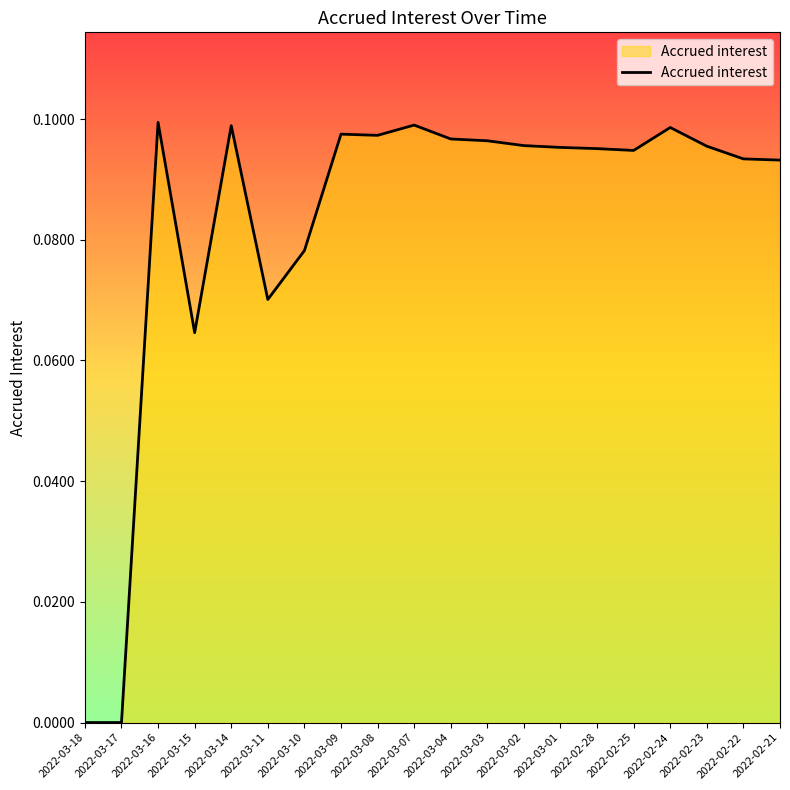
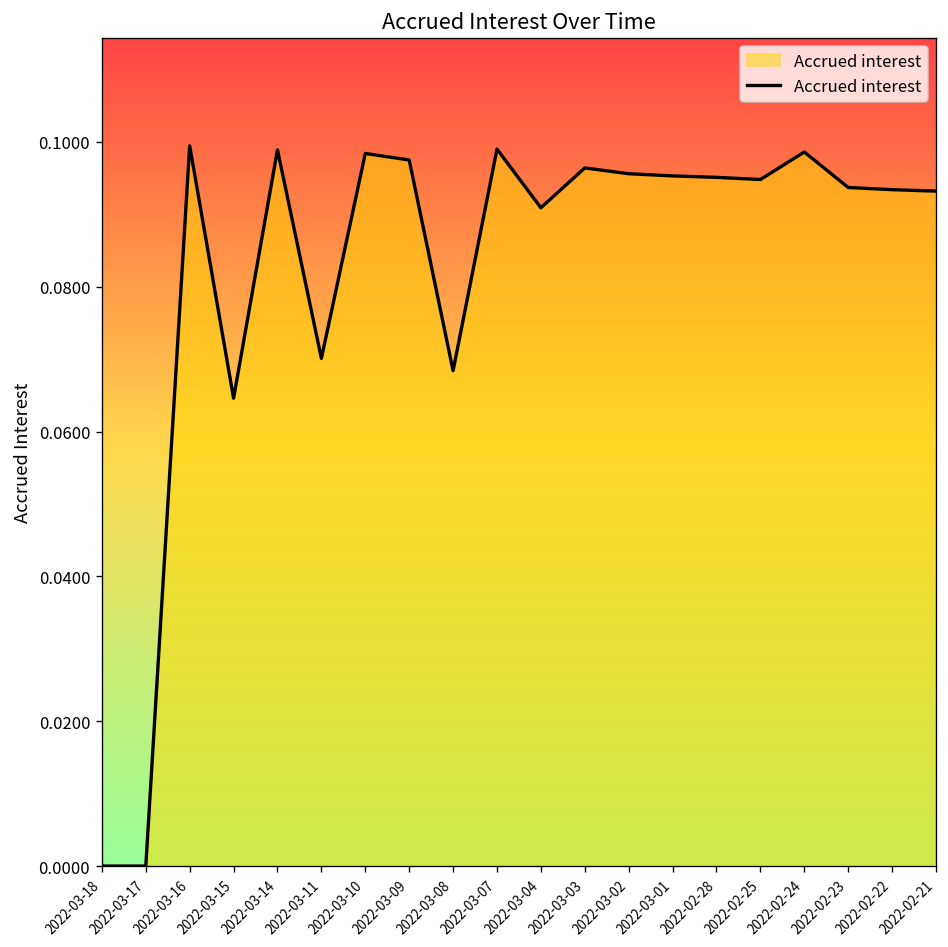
  {
    "2022-03-18": 0.000,
    "2022-03-17": 0.000,
    "2022-03-16": 0.099,
    "2022-03-15": 0.065,
    "2022-03-14": 0.099,
    "2022-03-11": 0.070,
-   "2022-03-10": 0.078,
+   "2022-03-10": 0.098,
    "2022-03-09": 0.098,
-   "2022-03-08": 0.097,
+   "2022-03-08": 0.068,
    "2022-03-07": 0.099,
-   "2022-03-04": 0.097,
+   "2022-03-04": 0.091,
    "2022-03-03": 0.096,
    "2022-03-02": 0.096,
    "2022-03-01": 0.095,
    "2022-02-28": 0.095,
    "2022-02-25": 0.095,
    "2022-02-24": 0.099,
-   "2022-02-23": 0.096,
+   "2022-02-23": 0.094,
    "2022-02-22": 0.093,
    "2022-02-21": 0.093
  }
